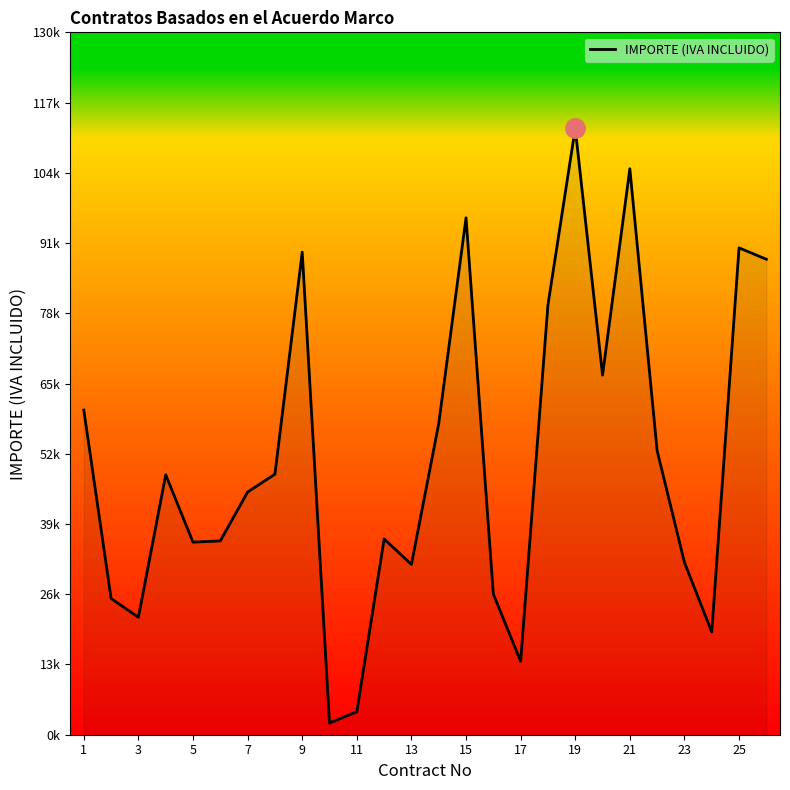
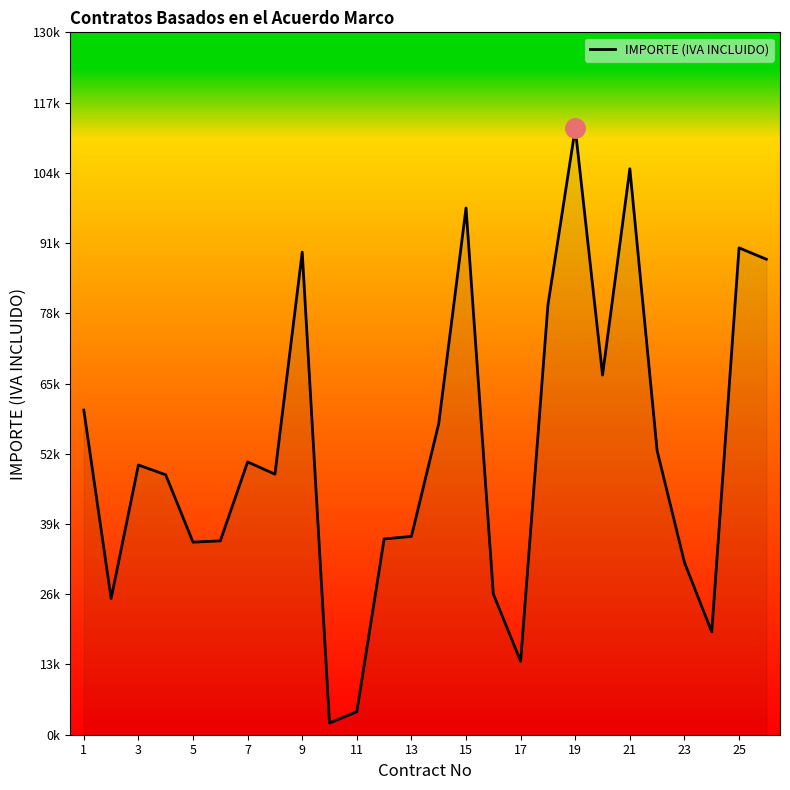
  {
    "IMPORTE (IVA INCLUIDO)": {
      "1": 60000,
-     "3": 22000,
+     "3": 50000,
      "5": 36000,
-     "7": 45000,
+     "7": 50000,
      "9": 89000,
      "11": 4000,
-     "13": 32000,
-     "15": 96000,
+     "13": 37000,
+     "15": 97000,
      "17": 14000,
      "21": 105000,
      "23": 32000,
      "25": 90000
    }
  }
